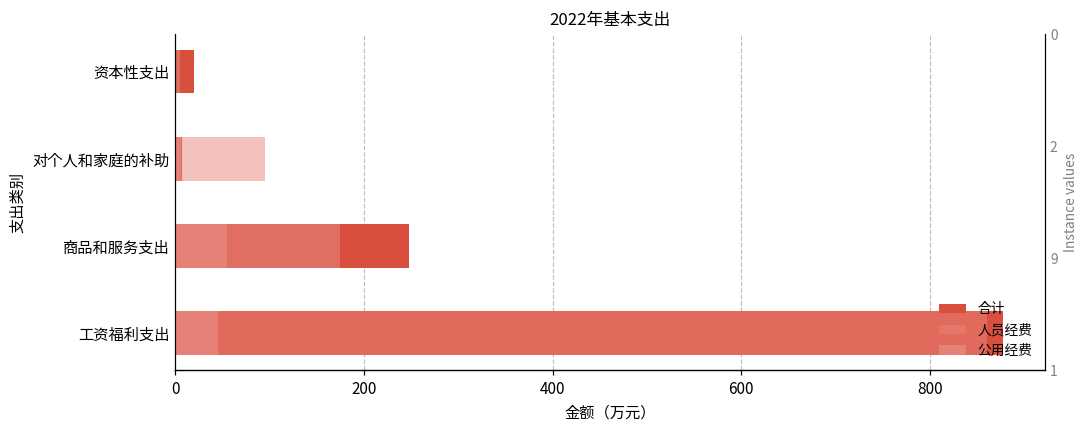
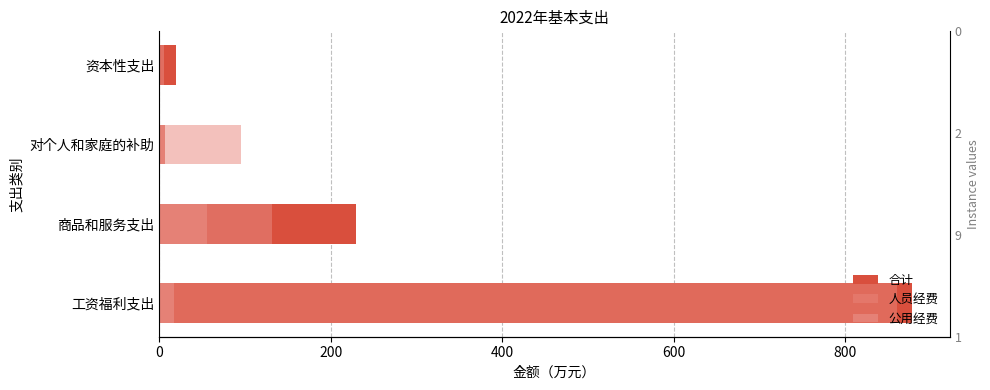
  {
    "合计": {
      "资本性支出": 20,
-     "商品和服务支出": 250,
+     "商品和服务支出": 230,
      "工资福利支出": 880
    },
    "人员经费": {
      "资本性支出": 0,
      "对个人和家庭的补助": 100
    },
    "公用经费": {
-     "商品和服务支出": 170,
-     "工资福利支出": 50
+     "商品和服务支出": 130,
+     "工资福利支出": 20
    }
  }
